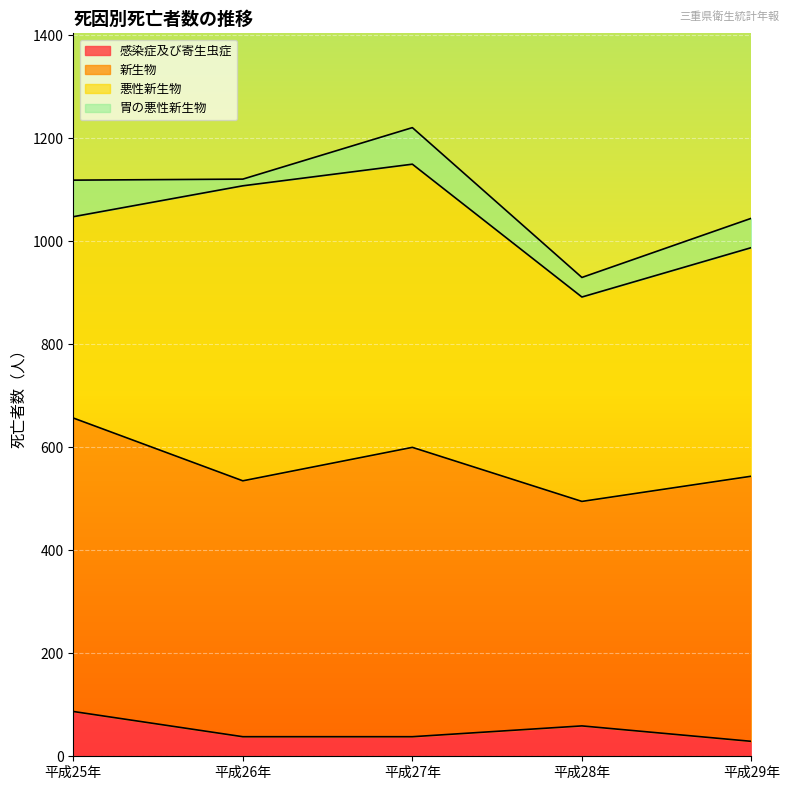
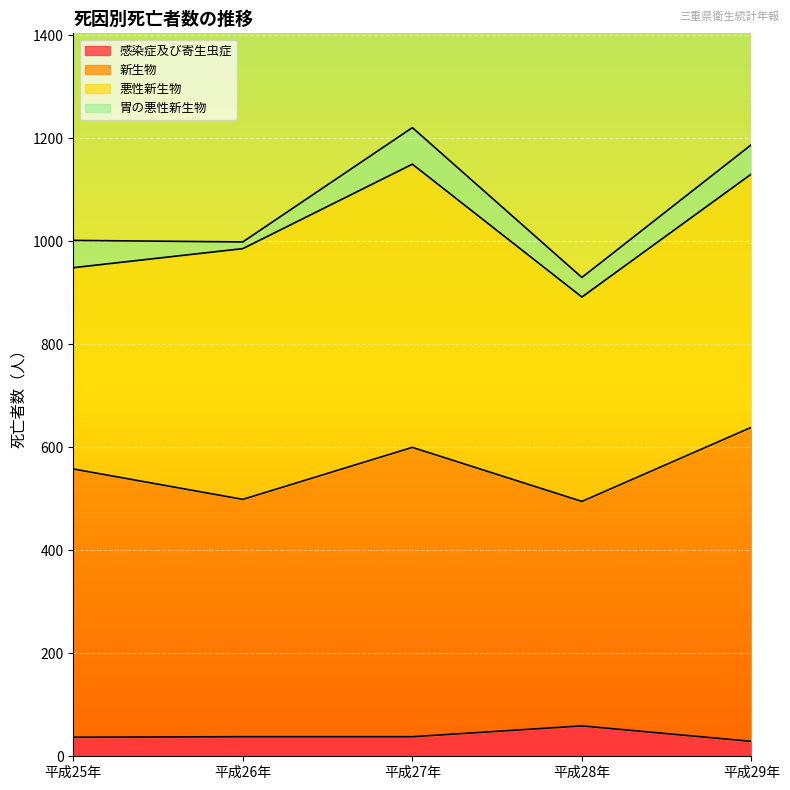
  {
    "感染症及び寄生虫症": {
-     "平成25年": 90,
+     "平成25年": 40,
      "平成26年": 40,
      "平成27年": 40,
      "平成28年": 60,
      "平成29年": 30
    },
    "新生物": {
-     "平成25年": 570,
-     "平成26年": 500,
+     "平成25年": 520,
+     "平成26年": 460,
      "平成27年": 560,
      "平成28年": 440,
-     "平成29年": 520
+     "平成29年": 610
    },
    "悪性新生物": {
      "平成25年": 390,
-     "平成26年": 570,
+     "平成26年": 490,
      "平成27年": 550,
      "平成28年": 400,
-     "平成29年": 440
+     "平成29年": 490
    },
    "胃の悪性新生物": {
-     "平成25年": 70,
+     "平成25年": 50,
      "平成26年": 10,
      "平成27年": 70,
      "平成28年": 40,
      "平成29年": 60
    }
  }
